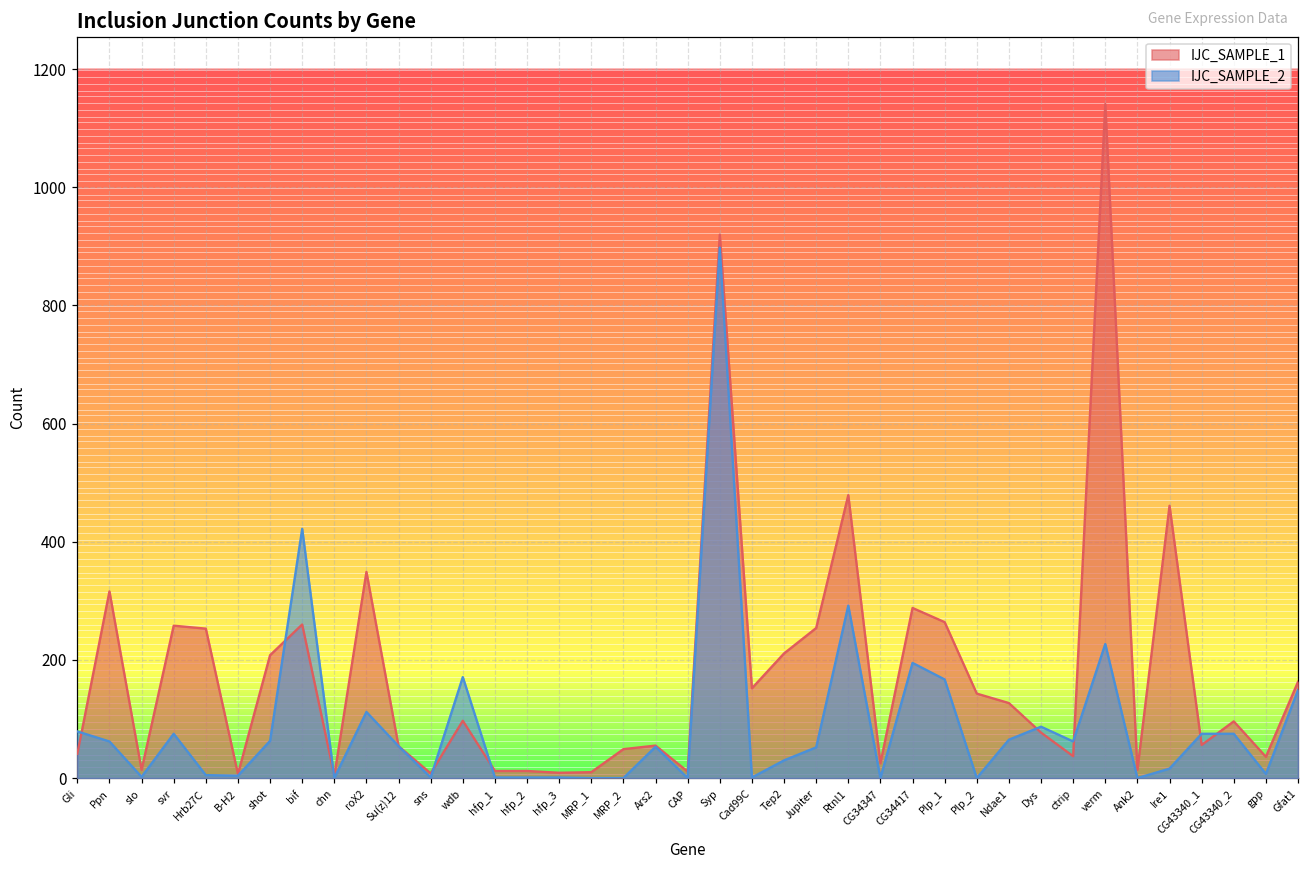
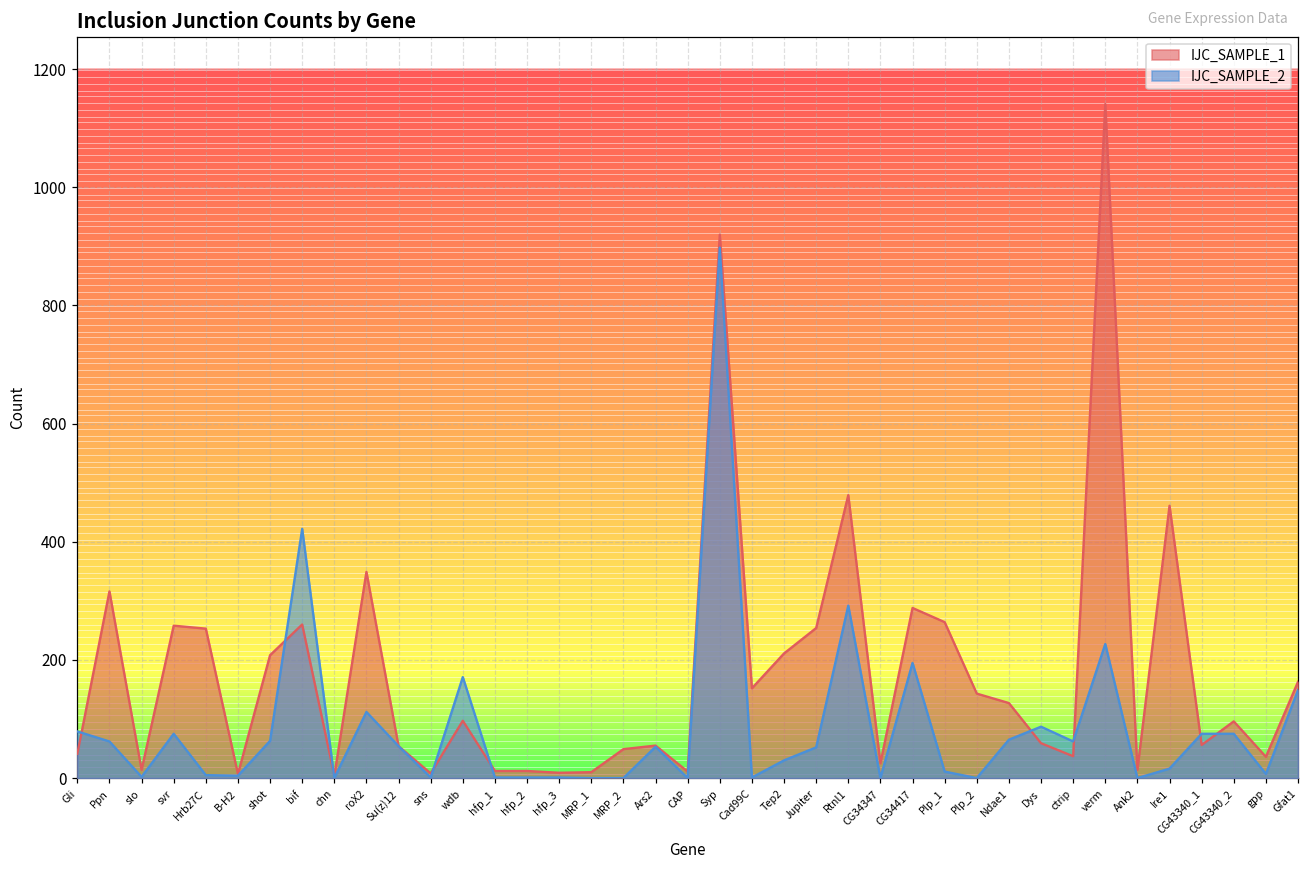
  {
    "IJC_SAMPLE_1": {
      "Gli": 40,
      "Ppn": 320,
      "slo": 10,
      "svr": 260,
      "Hrb27C": 250,
      "shot": 210,
      "bif": 260,
      "roX2": 350,
      "sns": 10,
      "wdb": 100,
      "hfp_1": 10,
      "hfp_2": 10,
      "hfp_3": 10,
      "MRP_1": 10,
      "MRP_2": 50,
      "CAP": 10,
      "Syp": 920,
      "Cad99C": 150,
      "Tep2": 210,
      "Jupiter": 250,
      "Rtnl1": 480,
      "CG34347": 30,
      "CG34417": 290,
      "Plp_1": 260,
      "Plp_2": 140,
      "Ndae1": 130,
-     "Dys": 80,
+     "Dys": 60,
      "ctrip": 40,
      "verm": 1140,
      "Ank2": 10,
      "Ire1": 460,
      "CG43340_1": 60,
      "CG43340_2": 100,
      "gpp": 40,
      "Gfat1": 160
    },
    "IJC_SAMPLE_2": {
      "Gli": 80,
      "Ppn": 60,
      "slo": 0,
      "svr": 80,
      "Hrb27C": 10,
      "shot": 60,
      "bif": 420,
      "roX2": 110,
      "sns": 0,
      "wdb": 170,
      "hfp_1": 0,
      "hfp_2": 0,
      "hfp_3": 0,
      "MRP_1": 0,
      "MRP_2": 0,
      "CAP": 0,
      "Syp": 900,
      "Cad99C": 0,
      "Tep2": 30,
      "Jupiter": 50,
      "Rtnl1": 290,
      "CG34347": 0,
      "CG34417": 200,
-     "Plp_1": 170,
+     "Plp_1": 10,
      "Plp_2": 0,
      "Ndae1": 70,
      "Dys": 90,
      "ctrip": 60,
      "verm": 230,
      "Ank2": 0,
      "Ire1": 20,
      "CG43340_1": 80,
      "CG43340_2": 80,
      "gpp": 10,
      "Gfat1": 150
    }
  }
